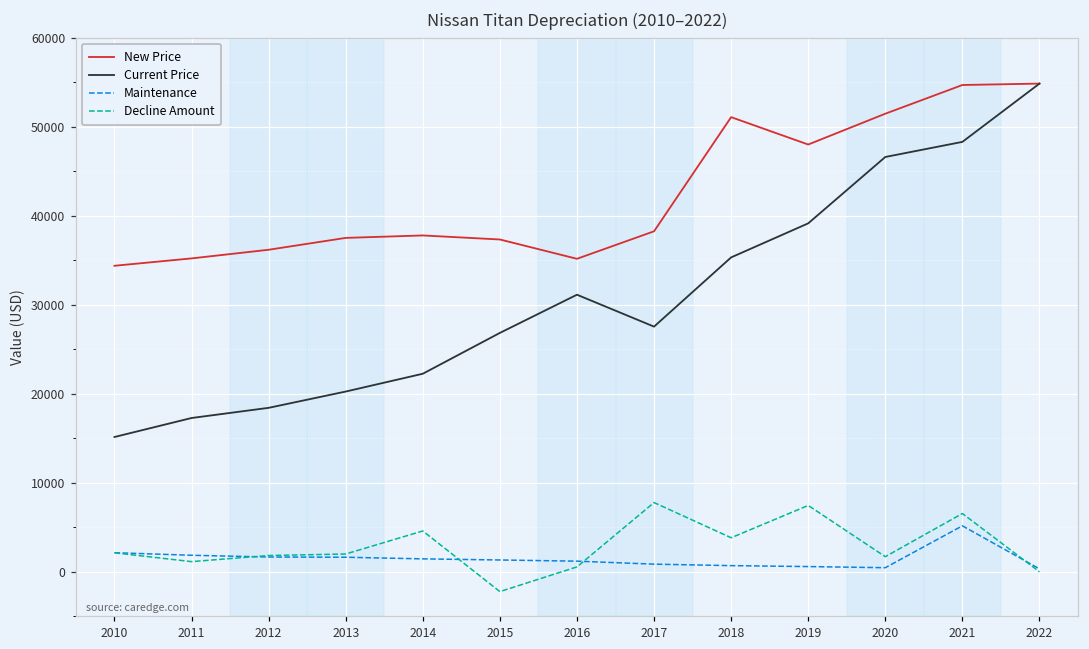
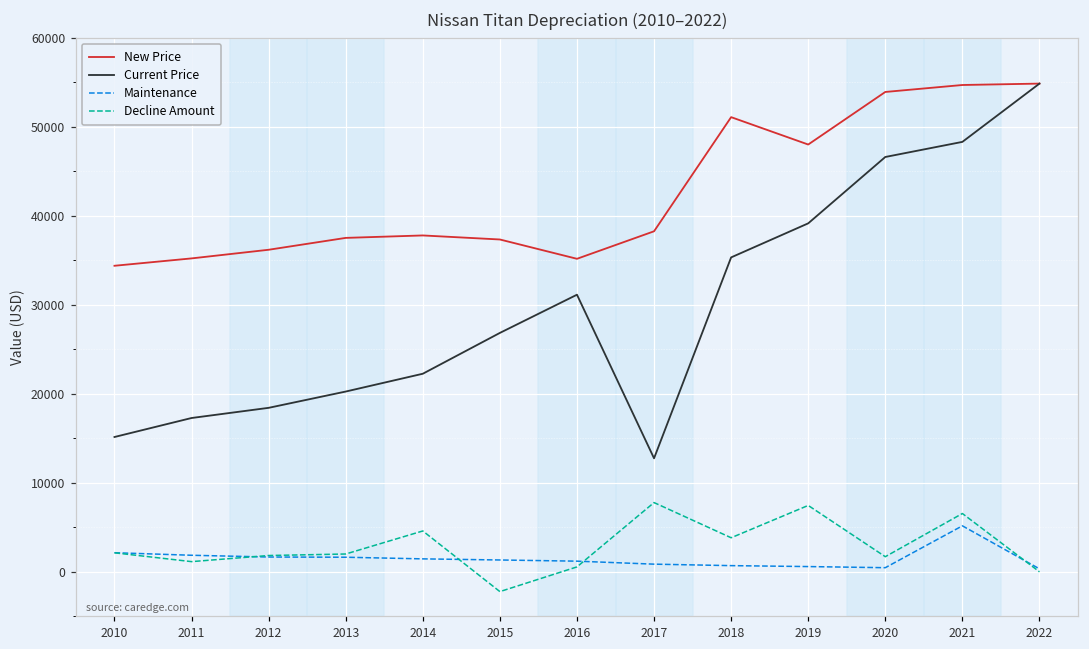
  {
    "New Price": {
      "2010": 34000,
      "2011": 35000,
      "2012": 36000,
      "2013": 38000,
      "2014": 38000,
      "2015": 37000,
      "2016": 35000,
      "2017": 38000,
      "2018": 51000,
      "2019": 48000,
-     "2020": 51000,
+     "2020": 54000,
      "2021": 55000
    },
    "Current Price": {
      "2010": 15000,
      "2011": 17000,
      "2012": 18000,
      "2013": 20000,
      "2014": 22000,
      "2015": 27000,
      "2016": 31000,
-     "2017": 28000,
+     "2017": 13000,
      "2018": 35000,
      "2019": 39000,
      "2020": 47000,
      "2021": 48000
    },
    "Maintenance": {
      "2011": 2000,
      "2013": 2000,
      "2014": 1000,
      "2015": 1000,
      "2016": 1000,
      "2017": 1000,
      "2018": 1000,
      "2019": 1000,
      "2020": 0,
      "2021": 5000,
      "2022": 0
    },
    "Decline Amount": {
      "2011": 1000,
      "2013": 2000,
      "2014": 5000,
      "2015": -2000,
      "2016": 1000,
      "2017": 8000,
      "2018": 4000,
      "2019": 7000,
      "2020": 2000,
      "2021": 7000,
      "2022": 0
    }
  }
